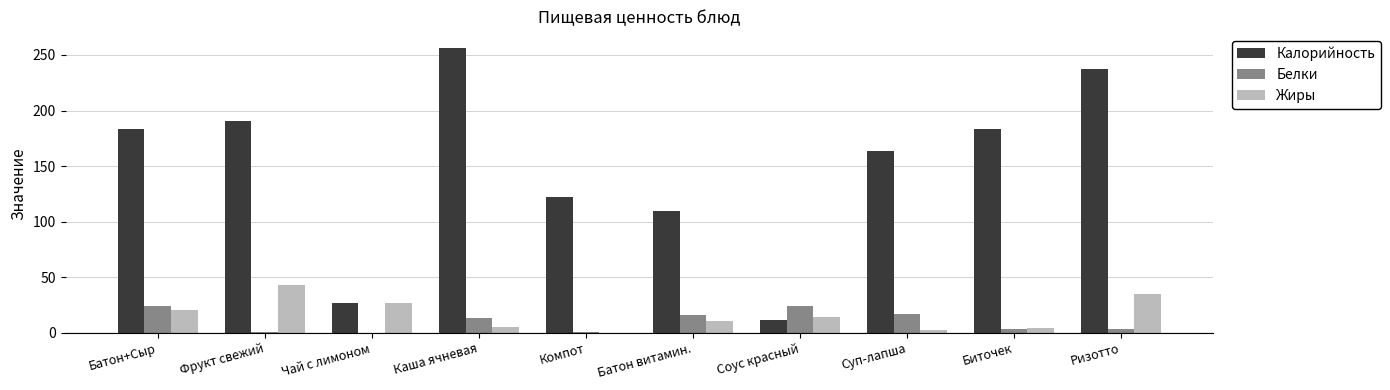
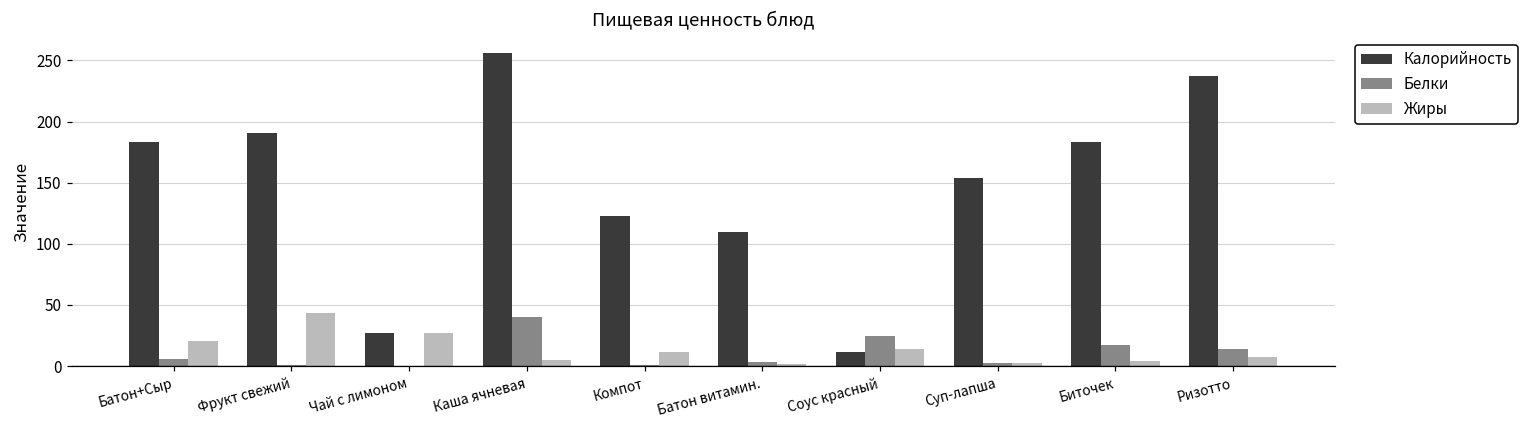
  {
    "Калорийность": {
      "Батон+Сыр": 183,
      "Фрукт свежий": 191,
      "Чай с лимоном": 27,
      "Каша ячневая": 256,
      "Компот": 123,
      "Батон витамин.": 110,
      "Соус красный": 11,
-     "Суп-лапша": 164,
+     "Суп-лапша": 154,
      "Биточек": 183,
      "Ризотто": 238
    },
    "Белки": {
-     "Батон+Сыр": 24,
-     "Каша ячневая": 13,
-     "Батон витамин.": 16,
+     "Батон+Сыр": 6,
+     "Каша ячневая": 40,
+     "Батон витамин.": 4,
      "Соус красный": 24,
-     "Суп-лапша": 17,
-     "Биточек": 4,
-     "Ризотто": 4
+     "Суп-лапша": 2,
+     "Биточек": 17,
+     "Ризотто": 14
    },
    "Жиры": {
      "Батон+Сыр": 21,
      "Фрукт свежий": 43,
      "Чай с лимоном": 27,
      "Каша ячневая": 5,
-     "Компот": 0,
-     "Батон витамин.": 11,
+     "Компот": 11,
+     "Батон витамин.": 1,
      "Соус красный": 14,
      "Суп-лапша": 2,
      "Биточек": 4,
-     "Ризотто": 35
+     "Ризотто": 7
    }
  }
